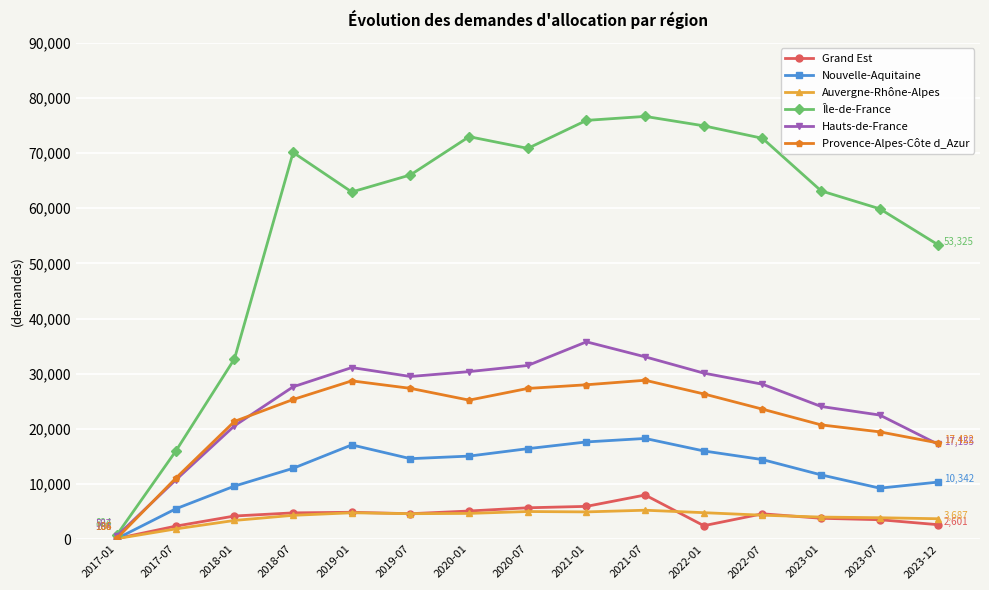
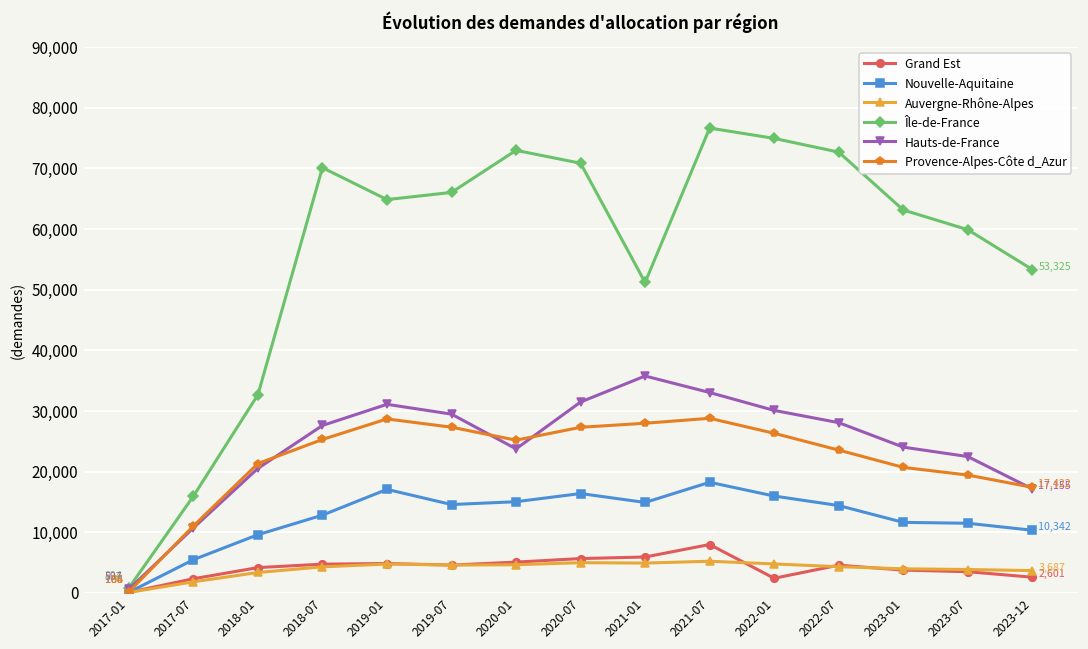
  {
    "Grand Est": {
      "2017-07": "2,000",
      "2018-01": "4,000",
      "2020-07": "6,000",
      "2021-01": "6,000",
      "2021-07": "8,000",
      "2022-01": "2,000"
    },
    "Nouvelle-Aquitaine": {
      "2017-07": "5,000",
      "2018-01": "10,000",
      "2018-07": "13,000",
      "2019-01": "17,000",
      "2019-07": "15,000",
      "2020-01": "15,000",
      "2020-07": "16,000",
-     "2021-01": "18,000",
+     "2021-01": "15,000",
      "2021-07": "18,000",
      "2022-01": "16,000",
      "2022-07": "14,000",
      "2023-01": "12,000",
-     "2023-07": "9,000"
+     "2023-07": "11,000"
    },
    "Île-de-France": {
      "2017-07": "16,000",
      "2018-01": "33,000",
      "2018-07": "70,000",
-     "2019-01": "63,000",
+     "2019-01": "65,000",
      "2019-07": "66,000",
      "2020-01": "73,000",
      "2020-07": "71,000",
-     "2021-01": "76,000",
+     "2021-01": "51,000",
      "2021-07": "77,000",
      "2022-01": "75,000",
      "2022-07": "73,000",
      "2023-01": "63,000",
      "2023-07": "60,000"
    },
    "Hauts-de-France": {
      "2018-01": "21,000",
      "2018-07": "28,000",
      "2019-01": "31,000",
      "2019-07": "29,000",
-     "2020-01": "30,000",
+     "2020-01": "24,000",
      "2020-07": "31,000",
      "2021-01": "36,000",
      "2021-07": "33,000",
      "2022-01": "30,000",
      "2022-07": "28,000",
      "2023-01": "24,000",
      "2023-07": "22,000"
    }
  }
